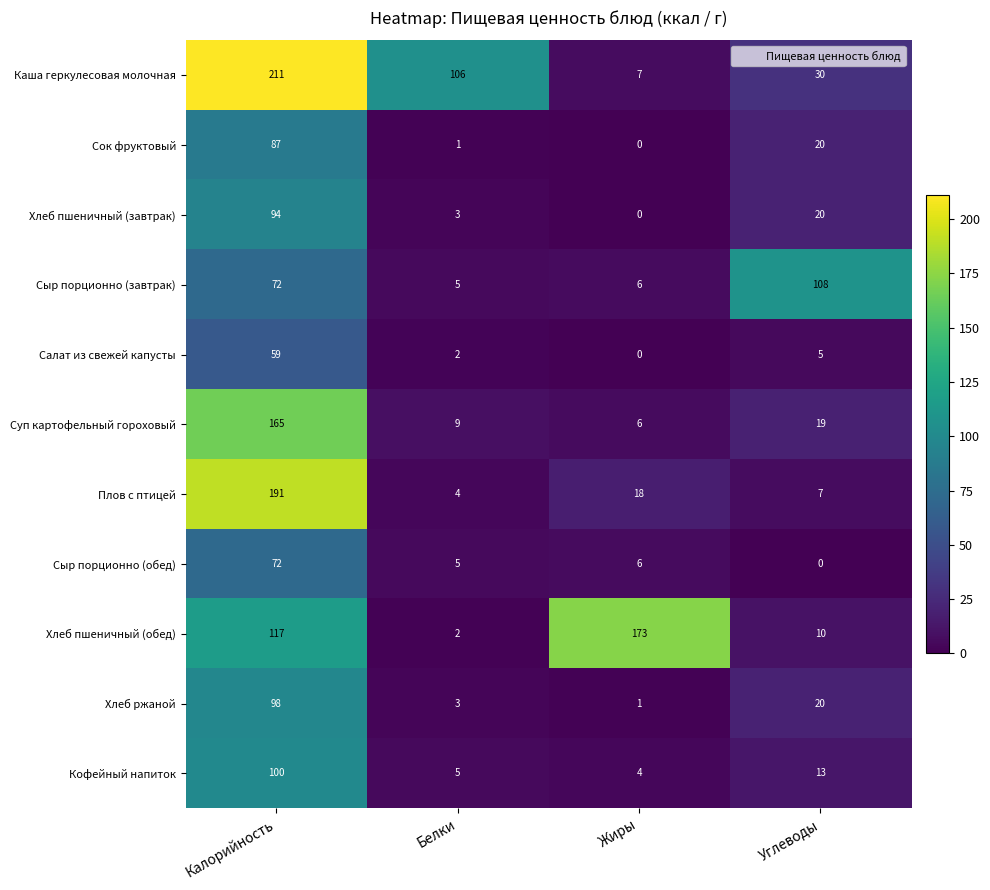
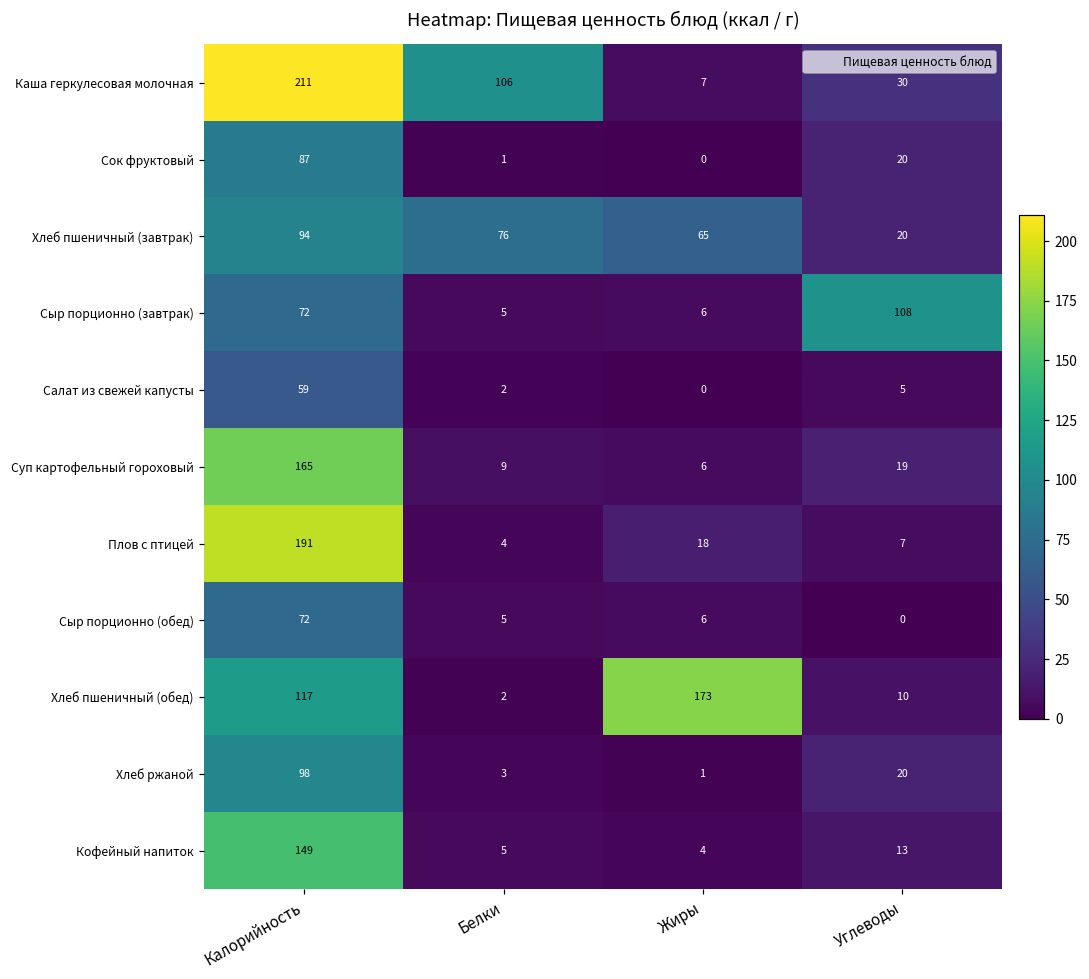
  {
    "Каша геркулесовая молочная": {
      "Калорийность": 211,
      "Белки": 106,
      "Жиры": 7,
      "Углеводы": 30
    },
    "Сок фруктовый": {
      "Калорийность": 87,
      "Белки": 1,
      "Жиры": 0,
      "Углеводы": 20
    },
    "Хлеб пшеничный (завтрак)": {
      "Калорийность": 94,
-     "Белки": 3,
-     "Жиры": 0,
+     "Белки": 76,
+     "Жиры": 65,
      "Углеводы": 20
    },
    "Сыр порционно (завтрак)": {
      "Калорийность": 72,
      "Белки": 5,
      "Жиры": 6,
      "Углеводы": 108
    },
    "Салат из свежей капусты": {
      "Калорийность": 59,
      "Белки": 2,
      "Жиры": 0,
      "Углеводы": 5
    },
    "Суп картофельный гороховый": {
      "Калорийность": 165,
      "Белки": 9,
      "Жиры": 6,
      "Углеводы": 19
    },
    "Плов с птицей": {
      "Калорийность": 191,
      "Белки": 4,
      "Жиры": 18,
      "Углеводы": 7
    },
    "Сыр порционно (обед)": {
      "Калорийность": 72,
      "Белки": 5,
      "Жиры": 6,
      "Углеводы": 0
    },
    "Хлеб пшеничный (обед)": {
      "Калорийность": 117,
      "Белки": 2,
      "Жиры": 173,
      "Углеводы": 10
    },
    "Хлеб ржаной": {
      "Калорийность": 98,
      "Белки": 3,
      "Жиры": 1,
      "Углеводы": 20
    },
    "Кофейный напиток": {
-     "Калорийность": 100,
+     "Калорийность": 149,
      "Белки": 5,
      "Жиры": 4,
      "Углеводы": 13
    }
  }
